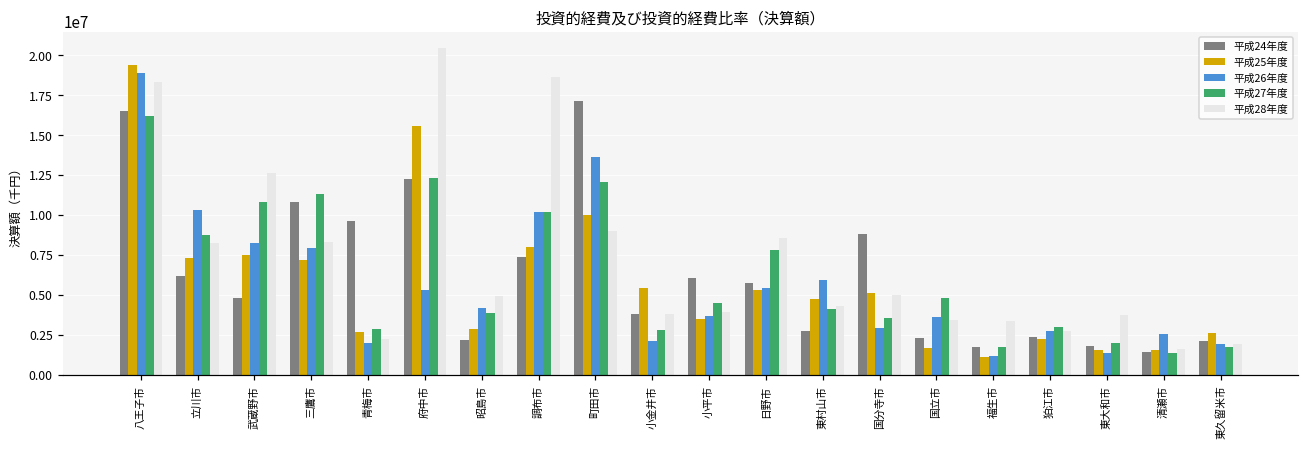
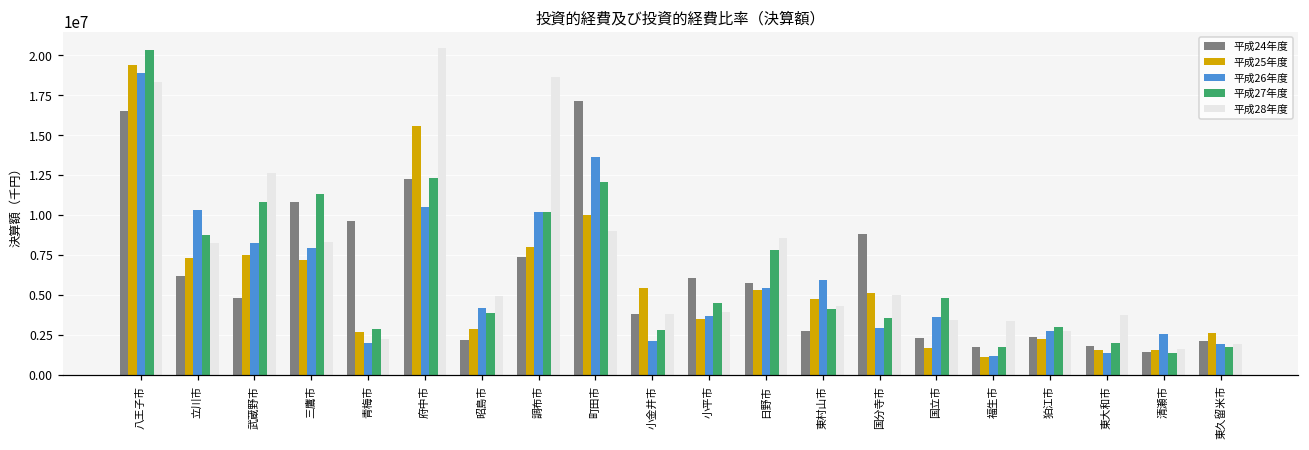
  {
    "平成24年度": {
      "八王子市": 16500000,
      "立川市": 6200000,
      "武蔵野市": 4800000,
      "三鷹市": 10800000,
      "青梅市": 9600000,
      "府中市": 12200000,
      "昭島市": 2200000,
      "調布市": 7400000,
      "町田市": 17100000,
      "小金井市": 3800000,
      "小平市": 6000000,
      "日野市": 5700000,
      "東村山市": 2700000,
      "国分寺市": 8800000,
      "国立市": 2300000,
      "福生市": 1700000,
      "狛江市": 2400000,
      "東大和市": 1800000,
      "清瀬市": 1400000,
      "東久留米市": 2100000
    },
    "平成25年度": {
      "八王子市": 19400000,
      "立川市": 7300000,
      "武蔵野市": 7500000,
      "三鷹市": 7200000,
      "青梅市": 2600000,
      "府中市": 15600000,
      "昭島市": 2900000,
      "調布市": 8000000,
      "町田市": 10000000,
      "小金井市": 5400000,
      "小平市": 3500000,
      "日野市": 5300000,
      "東村山市": 4700000,
      "国分寺市": 5100000,
      "国立市": 1700000,
      "福生市": 1100000,
      "狛江市": 2300000,
      "東大和市": 1500000,
      "清瀬市": 1600000,
      "東久留米市": 2600000
    },
    "平成26年度": {
      "八王子市": 18900000,
      "立川市": 10300000,
      "武蔵野市": 8200000,
      "三鷹市": 7900000,
      "青梅市": 2000000,
-     "府中市": 5300000,
+     "府中市": 10500000,
      "昭島市": 4200000,
      "調布市": 10200000,
      "町田市": 13600000,
      "小金井市": 2100000,
      "小平市": 3700000,
      "日野市": 5400000,
      "東村山市": 5900000,
      "国分寺市": 2900000,
      "国立市": 3600000,
      "福生市": 1200000,
      "狛江市": 2800000,
      "東大和市": 1400000,
      "清瀬市": 2500000,
      "東久留米市": 1900000
    },
    "平成27年度": {
-     "八王子市": 16200000,
+     "八王子市": 20300000,
      "立川市": 8700000,
      "武蔵野市": 10800000,
      "三鷹市": 11300000,
      "青梅市": 2900000,
      "府中市": 12300000,
      "昭島市": 3900000,
      "調布市": 10200000,
      "町田市": 12100000,
      "小金井市": 2800000,
      "小平市": 4500000,
      "日野市": 7800000,
      "東村山市": 4100000,
      "国分寺市": 3500000,
      "国立市": 4800000,
      "福生市": 1700000,
      "狛江市": 3000000,
      "東大和市": 2000000,
      "清瀬市": 1400000,
      "東久留米市": 1700000
    },
    "平成28年度": {
      "八王子市": 18300000,
      "立川市": 8200000,
      "武蔵野市": 12700000,
      "三鷹市": 8300000,
      "青梅市": 2200000,
      "府中市": 20400000,
      "昭島市": 4900000,
      "調布市": 18700000,
      "町田市": 9000000,
      "小金井市": 3800000,
      "小平市": 3900000,
      "日野市": 8600000,
      "東村山市": 4300000,
      "国分寺市": 5000000,
      "国立市": 3400000,
      "福生市": 3400000,
      "狛江市": 2700000,
      "東大和市": 3700000,
      "清瀬市": 1600000,
      "東久留米市": 1900000
    }
  }
